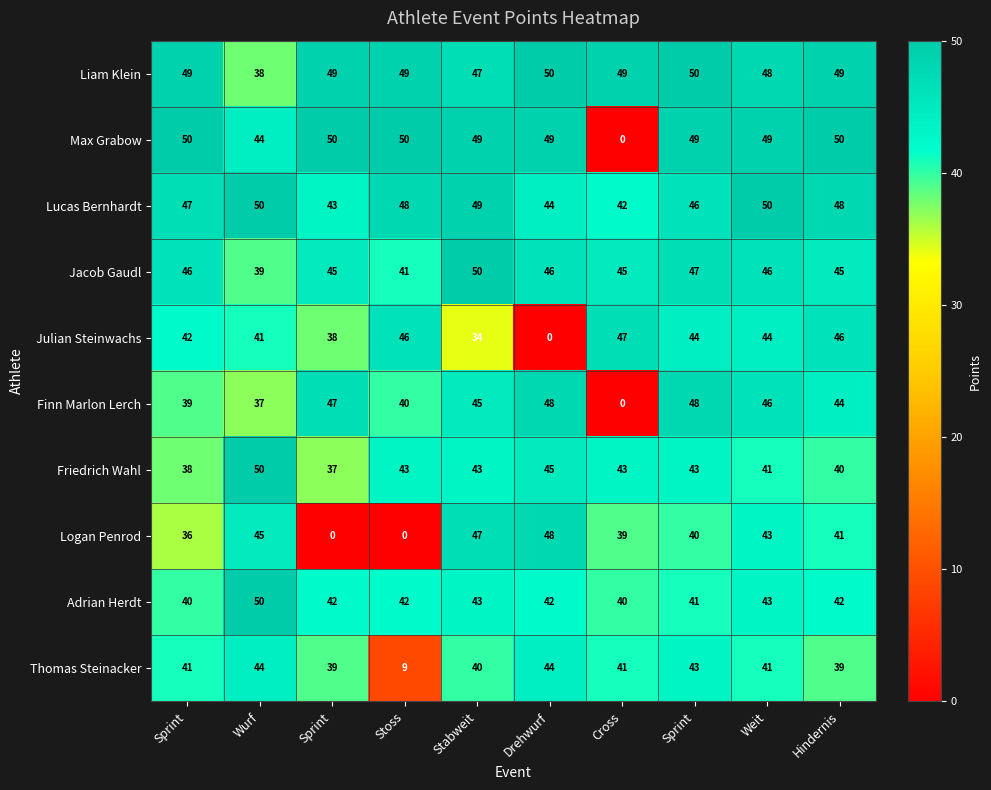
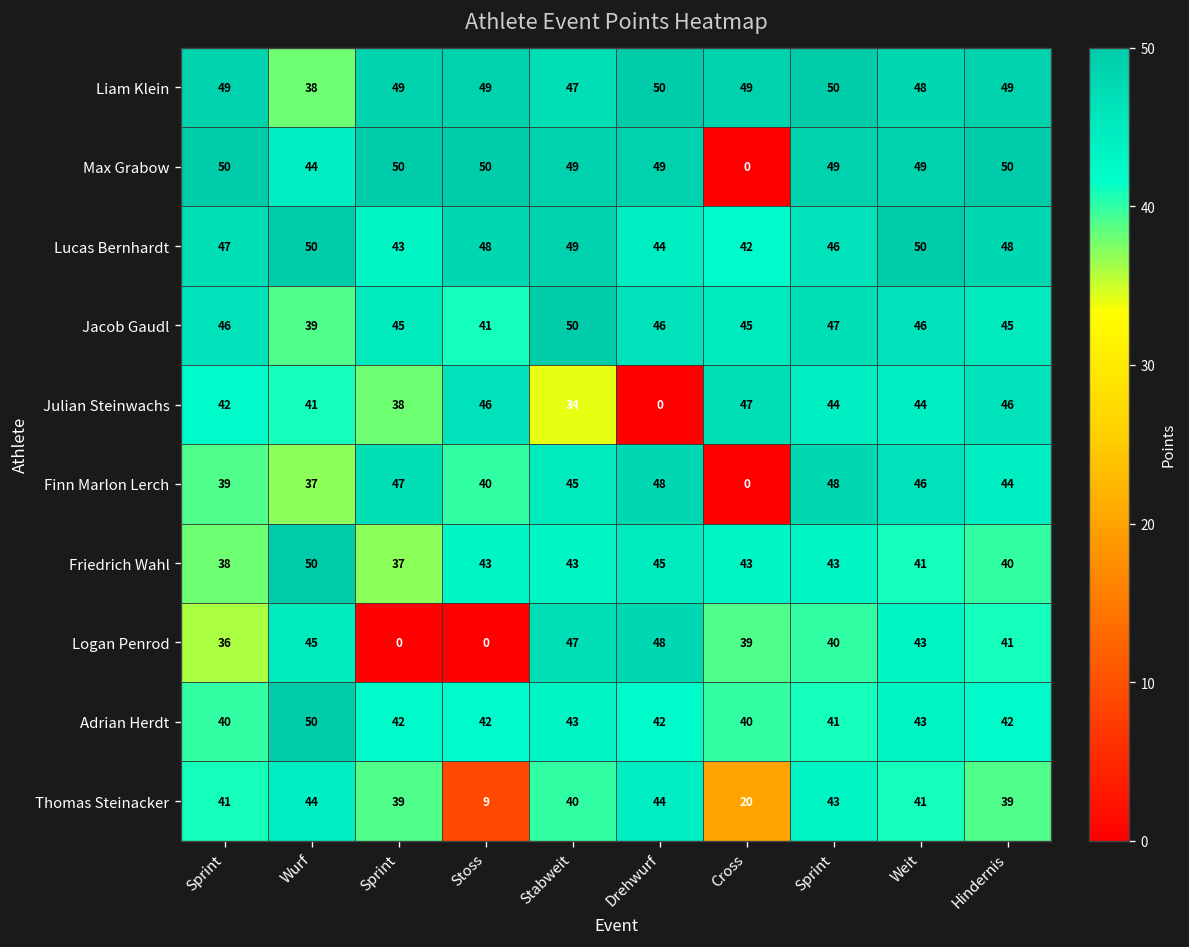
  {
    "Liam Klein": {
      "Wurf": 38,
      "Stoss": 49,
      "Stabweit": 47,
      "Drehwurf": 50,
      "Cross": 49,
      "Weit": 48,
      "Hindernis": 49
    },
    "Max Grabow": {
      "Wurf": 44,
      "Stoss": 50,
      "Stabweit": 49,
      "Drehwurf": 49,
      "Cross": 0,
      "Weit": 49,
      "Hindernis": 50
    },
    "Lucas Bernhardt": {
      "Wurf": 50,
      "Stoss": 48,
      "Stabweit": 49,
      "Drehwurf": 44,
      "Cross": 42,
      "Weit": 50,
      "Hindernis": 48
    },
    "Jacob Gaudl": {
      "Wurf": 39,
      "Stoss": 41,
      "Stabweit": 50,
      "Drehwurf": 46,
      "Cross": 45,
      "Weit": 46,
      "Hindernis": 45
    },
    "Julian Steinwachs": {
      "Wurf": 41,
      "Stoss": 46,
      "Stabweit": 34,
      "Drehwurf": 0,
      "Cross": 47,
      "Weit": 44,
      "Hindernis": 46
    },
    "Finn Marlon Lerch": {
      "Wurf": 37,
      "Stoss": 40,
      "Stabweit": 45,
      "Drehwurf": 48,
      "Cross": 0,
      "Weit": 46,
      "Hindernis": 44
    },
    "Friedrich Wahl": {
      "Wurf": 50,
      "Stoss": 43,
      "Stabweit": 43,
      "Drehwurf": 45,
      "Cross": 43,
      "Weit": 41,
      "Hindernis": 40
    },
    "Logan Penrod": {
      "Wurf": 45,
      "Stoss": 0,
      "Stabweit": 47,
      "Drehwurf": 48,
      "Cross": 39,
      "Weit": 43,
      "Hindernis": 41
    },
    "Adrian Herdt": {
      "Wurf": 50,
      "Stoss": 42,
      "Stabweit": 43,
      "Drehwurf": 42,
      "Cross": 40,
      "Weit": 43,
      "Hindernis": 42
    },
    "Thomas Steinacker": {
      "Wurf": 44,
      "Stoss": 9,
      "Stabweit": 40,
      "Drehwurf": 44,
-     "Cross": 41,
+     "Cross": 20,
      "Weit": 41,
      "Hindernis": 39
    }
  }
